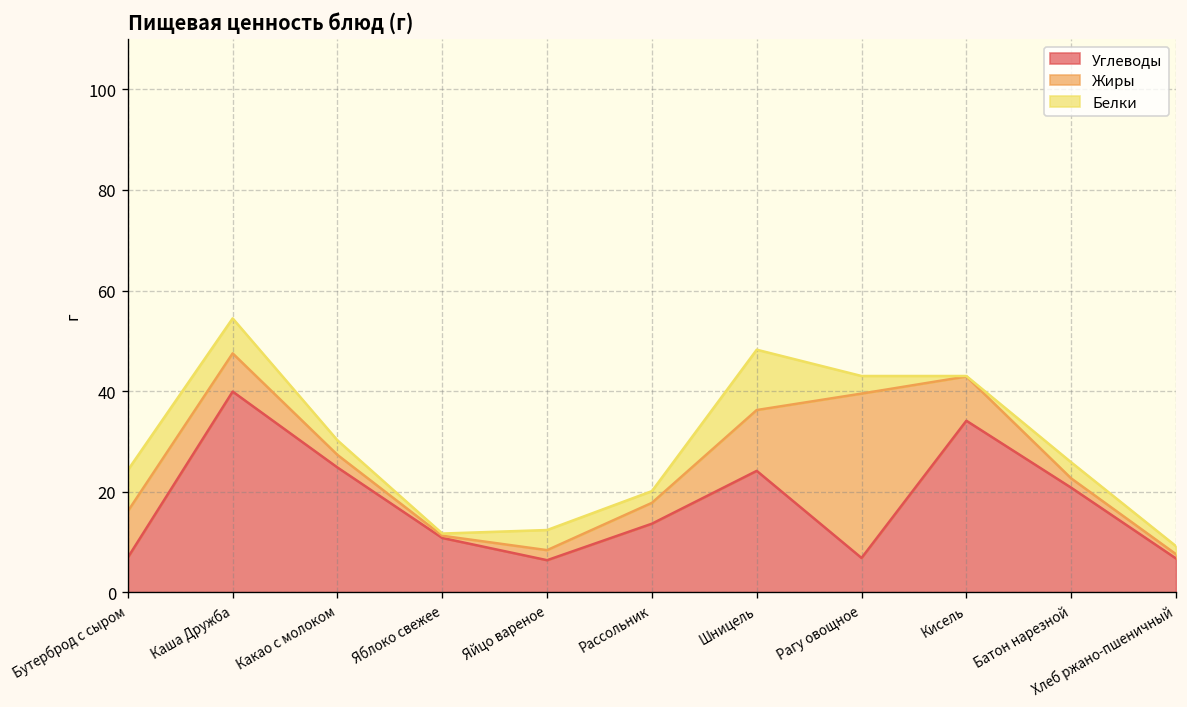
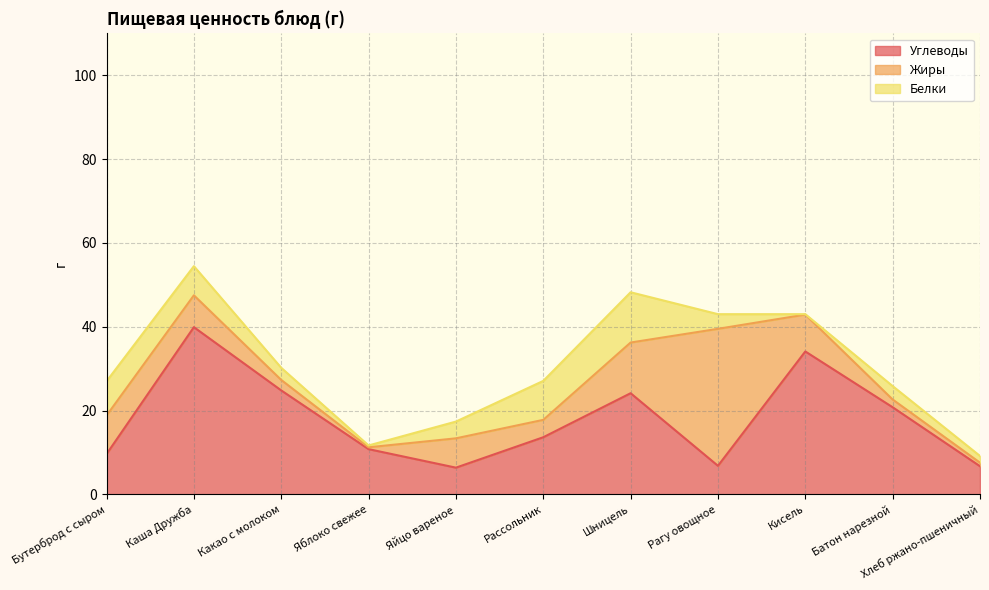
  {
    "Углеводы": {
-     "Бутерброд с сыром": 7,
+     "Бутерброд с сыром": 10,
      "Каша Дружба": 40,
      "Какао с молоком": 25,
      "Яйцо вареное": 6,
      "Рассольник": 14,
      "Шницель": 24,
      "Рагу овощное": 7,
      "Кисель": 34,
      "Батон нарезной": 21,
      "Хлеб ржано-пшеничный": 7
    },
    "Жиры": {
      "Бутерброд с сыром": 9,
      "Каша Дружба": 8,
      "Какао с молоком": 3,
-     "Яйцо вареное": 2,
+     "Яйцо вареное": 7,
      "Рассольник": 4,
      "Шницель": 12,
      "Рагу овощное": 33,
      "Батон нарезной": 2,
      "Хлеб ржано-пшеничный": 1
    },
    "Белки": {
      "Бутерброд с сыром": 8,
      "Каша Дружба": 7,
      "Какао с молоком": 3,
      "Яйцо вареное": 4,
-     "Рассольник": 2,
+     "Рассольник": 9,
      "Шницель": 12,
      "Рагу овощное": 4,
      "Батон нарезной": 3,
      "Хлеб ржано-пшеничный": 2
    }
  }
